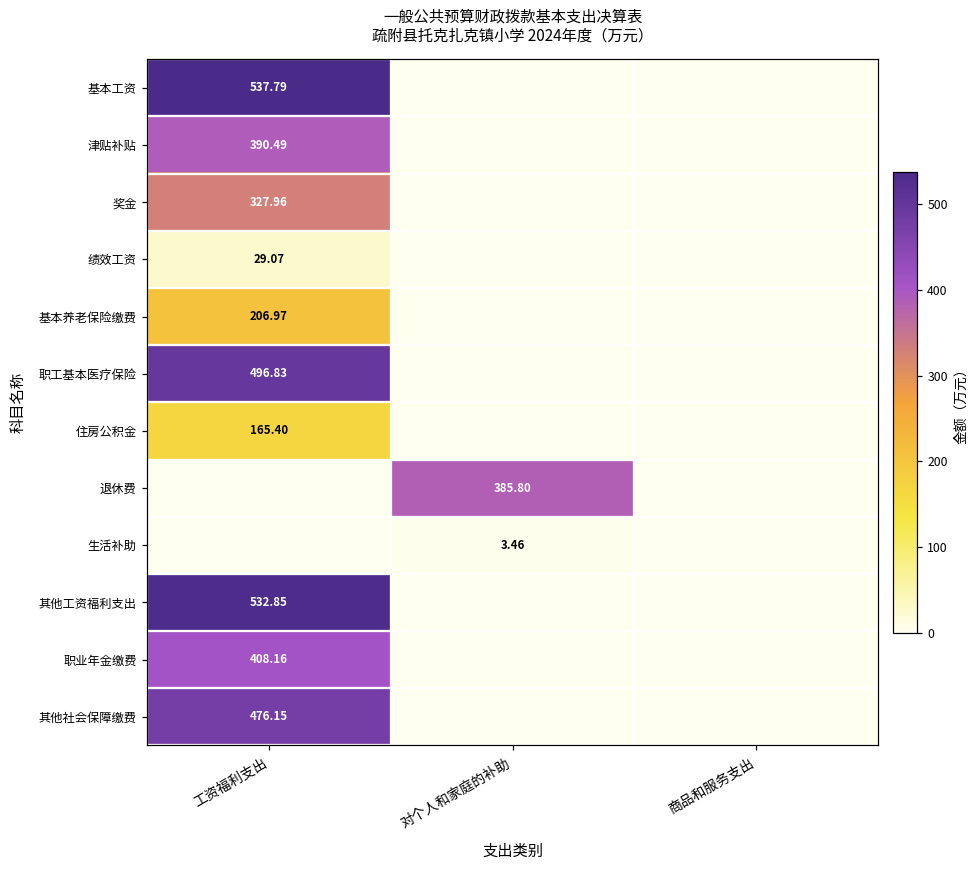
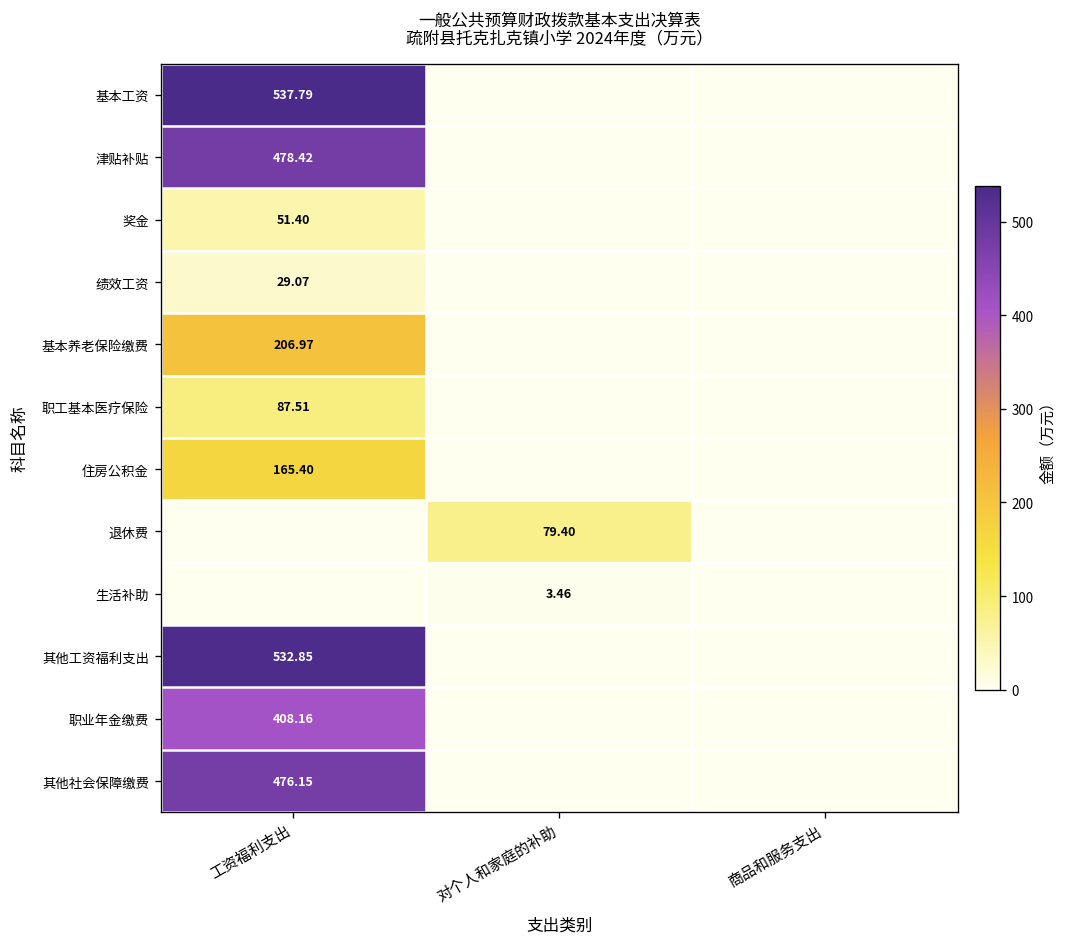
  {
    "基本工资": {
      "工资福利支出": 537.79
    },
    "津贴补贴": {
-     "工资福利支出": 390.49
+     "工资福利支出": 478.42
    },
    "奖金": {
-     "工资福利支出": 327.96
+     "工资福利支出": 51.40
    },
    "绩效工资": {
      "工资福利支出": 29.07
    },
    "基本养老保险缴费": {
      "工资福利支出": 206.97
    },
    "职工基本医疗保险": {
-     "工资福利支出": 496.83
+     "工资福利支出": 87.51
    },
    "住房公积金": {
      "工资福利支出": 165.40
    },
    "退休费": {
-     "对个人和家庭的补助": 385.80
+     "对个人和家庭的补助": 79.40
    },
    "生活补助": {
      "对个人和家庭的补助": 3.46
    },
    "其他工资福利支出": {
      "工资福利支出": 532.85
    },
    "职业年金缴费": {
      "工资福利支出": 408.16
    },
    "其他社会保障缴费": {
      "工资福利支出": 476.15
    }
  }
